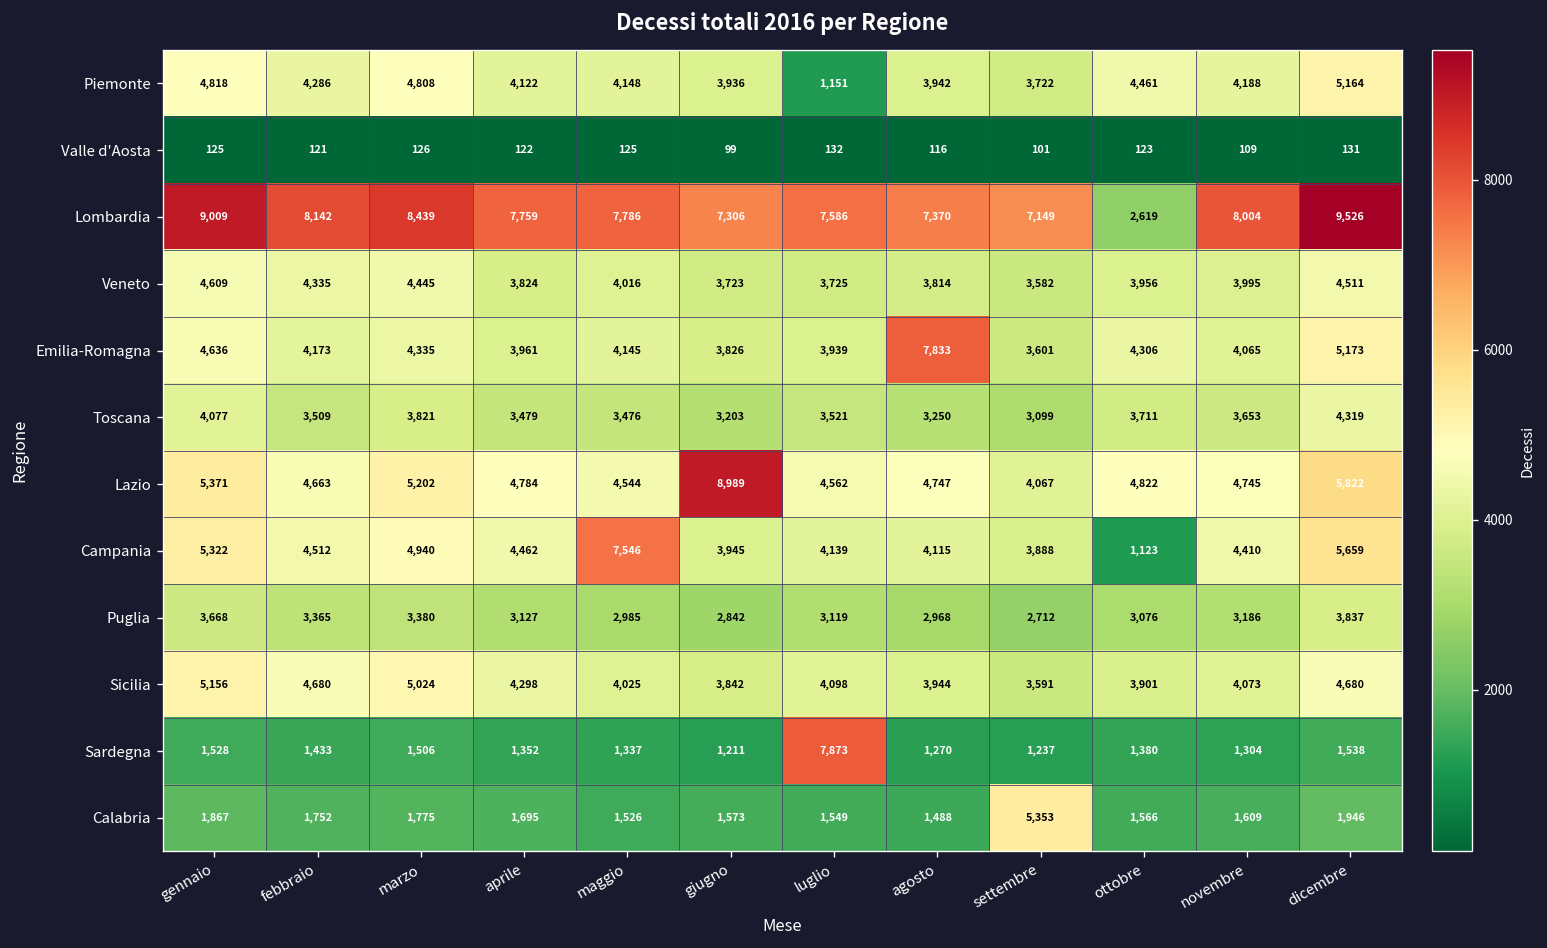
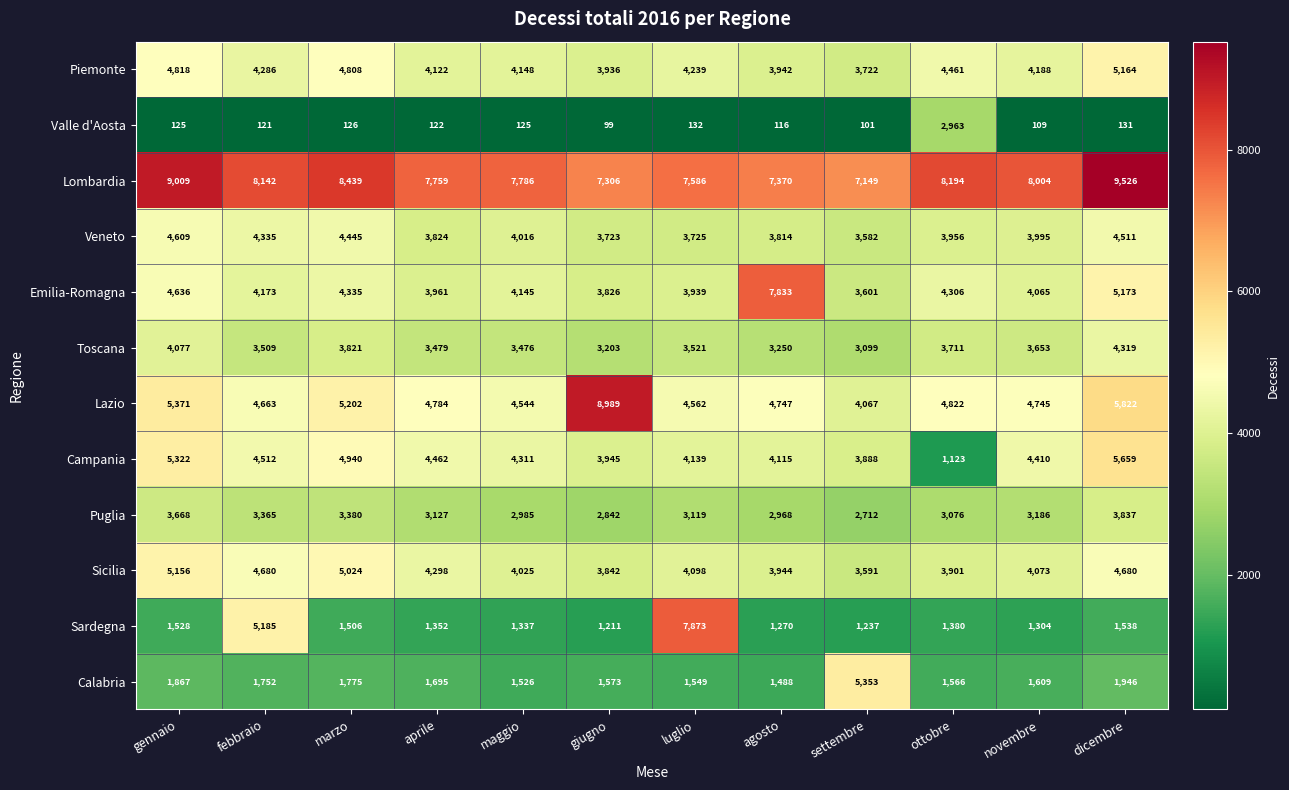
  {
    "Piemonte": {
      "gennaio": "4,818",
      "febbraio": "4,286",
      "marzo": "4,808",
      "aprile": "4,122",
      "maggio": "4,148",
      "giugno": "3,936",
-     "luglio": "1,151",
+     "luglio": "4,239",
      "agosto": "3,942",
      "settembre": "3,722",
      "ottobre": "4,461",
      "novembre": "4,188",
      "dicembre": "5,164"
    },
    "Valle d'Aosta": {
      "gennaio": "125",
      "febbraio": "121",
      "marzo": "126",
      "aprile": "122",
      "maggio": "125",
      "giugno": "99",
      "luglio": "132",
      "agosto": "116",
      "settembre": "101",
-     "ottobre": "123",
+     "ottobre": "2,963",
      "novembre": "109",
      "dicembre": "131"
    },
    "Lombardia": {
      "gennaio": "9,009",
      "febbraio": "8,142",
      "marzo": "8,439",
      "aprile": "7,759",
      "maggio": "7,786",
      "giugno": "7,306",
      "luglio": "7,586",
      "agosto": "7,370",
      "settembre": "7,149",
-     "ottobre": "2,619",
+     "ottobre": "8,194",
      "novembre": "8,004",
      "dicembre": "9,526"
    },
    "Veneto": {
      "gennaio": "4,609",
      "febbraio": "4,335",
      "marzo": "4,445",
      "aprile": "3,824",
      "maggio": "4,016",
      "giugno": "3,723",
      "luglio": "3,725",
      "agosto": "3,814",
      "settembre": "3,582",
      "ottobre": "3,956",
      "novembre": "3,995",
      "dicembre": "4,511"
    },
    "Emilia-Romagna": {
      "gennaio": "4,636",
      "febbraio": "4,173",
      "marzo": "4,335",
      "aprile": "3,961",
      "maggio": "4,145",
      "giugno": "3,826",
      "luglio": "3,939",
      "agosto": "7,833",
      "settembre": "3,601",
      "ottobre": "4,306",
      "novembre": "4,065",
      "dicembre": "5,173"
    },
    "Toscana": {
      "gennaio": "4,077",
      "febbraio": "3,509",
      "marzo": "3,821",
      "aprile": "3,479",
      "maggio": "3,476",
      "giugno": "3,203",
      "luglio": "3,521",
      "agosto": "3,250",
      "settembre": "3,099",
      "ottobre": "3,711",
      "novembre": "3,653",
      "dicembre": "4,319"
    },
    "Lazio": {
      "gennaio": "5,371",
      "febbraio": "4,663",
      "marzo": "5,202",
      "aprile": "4,784",
      "maggio": "4,544",
      "giugno": "8,989",
      "luglio": "4,562",
      "agosto": "4,747",
      "settembre": "4,067",
      "ottobre": "4,822",
      "novembre": "4,745",
      "dicembre": "5,822"
    },
    "Campania": {
      "gennaio": "5,322",
      "febbraio": "4,512",
      "marzo": "4,940",
      "aprile": "4,462",
-     "maggio": "7,546",
+     "maggio": "4,311",
      "giugno": "3,945",
      "luglio": "4,139",
      "agosto": "4,115",
      "settembre": "3,888",
      "ottobre": "1,123",
      "novembre": "4,410",
      "dicembre": "5,659"
    },
    "Puglia": {
      "gennaio": "3,668",
      "febbraio": "3,365",
      "marzo": "3,380",
      "aprile": "3,127",
      "maggio": "2,985",
      "giugno": "2,842",
      "luglio": "3,119",
      "agosto": "2,968",
      "settembre": "2,712",
      "ottobre": "3,076",
      "novembre": "3,186",
      "dicembre": "3,837"
    },
    "Sicilia": {
      "gennaio": "5,156",
      "febbraio": "4,680",
      "marzo": "5,024",
      "aprile": "4,298",
      "maggio": "4,025",
      "giugno": "3,842",
      "luglio": "4,098",
      "agosto": "3,944",
      "settembre": "3,591",
      "ottobre": "3,901",
      "novembre": "4,073",
      "dicembre": "4,680"
    },
    "Sardegna": {
      "gennaio": "1,528",
-     "febbraio": "1,433",
+     "febbraio": "5,185",
      "marzo": "1,506",
      "aprile": "1,352",
      "maggio": "1,337",
      "giugno": "1,211",
      "luglio": "7,873",
      "agosto": "1,270",
      "settembre": "1,237",
      "ottobre": "1,380",
      "novembre": "1,304",
      "dicembre": "1,538"
    },
    "Calabria": {
      "gennaio": "1,867",
      "febbraio": "1,752",
      "marzo": "1,775",
      "aprile": "1,695",
      "maggio": "1,526",
      "giugno": "1,573",
      "luglio": "1,549",
      "agosto": "1,488",
      "settembre": "5,353",
      "ottobre": "1,566",
      "novembre": "1,609",
      "dicembre": "1,946"
    }
  }
